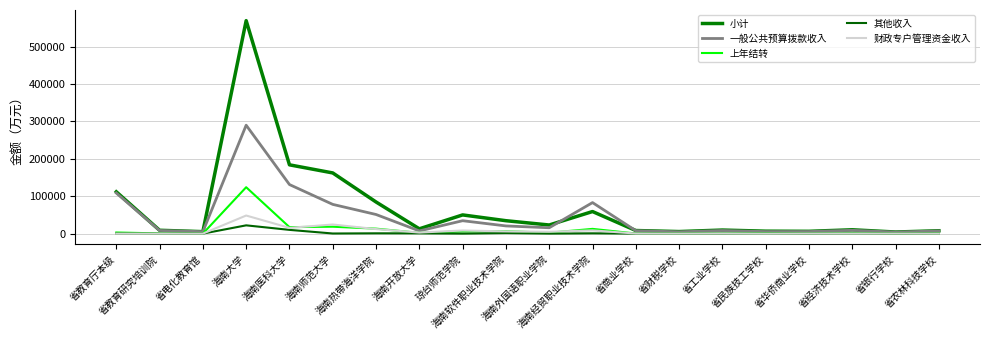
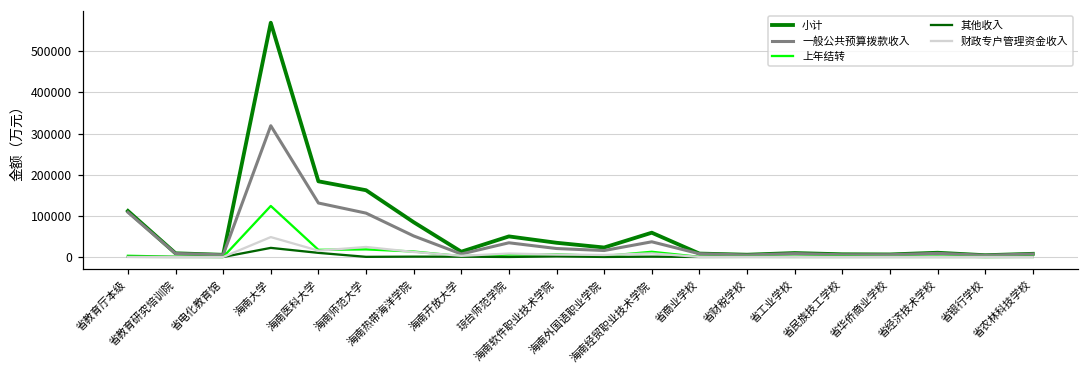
  {
    "一般公共预算拨款收入": {
-     "海南大学": 290000,
+     "海南大学": 320000,
      "海南医科大学": 130000,
-     "海南师范大学": 80000,
+     "海南师范大学": 110000,
      "海南热带海洋学院": 50000,
      "琼台师范学院": 30000,
      "海南软件职业技术学院": 20000,
      "海南外国语职业学院": 20000,
-     "海南经贸职业技术学院": 80000
+     "海南经贸职业技术学院": 40000
    },
    "上年结转": {
      "海南大学": 120000
    },
    "财政专户管理资金收入": {
      "海南大学": 50000
    }
  }
